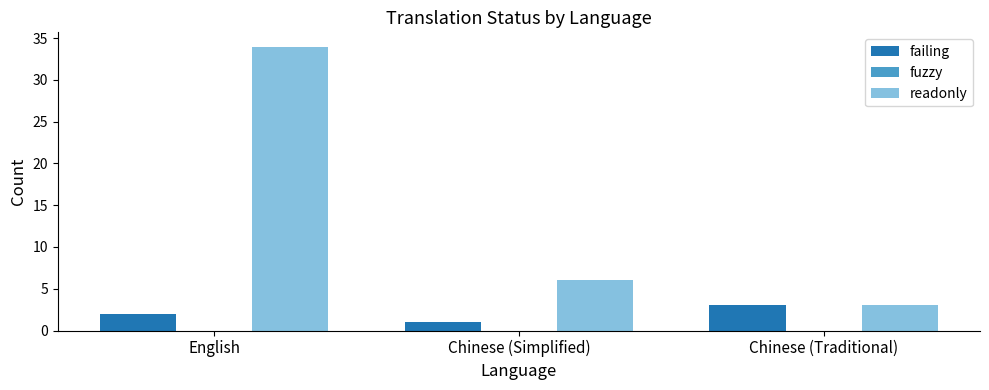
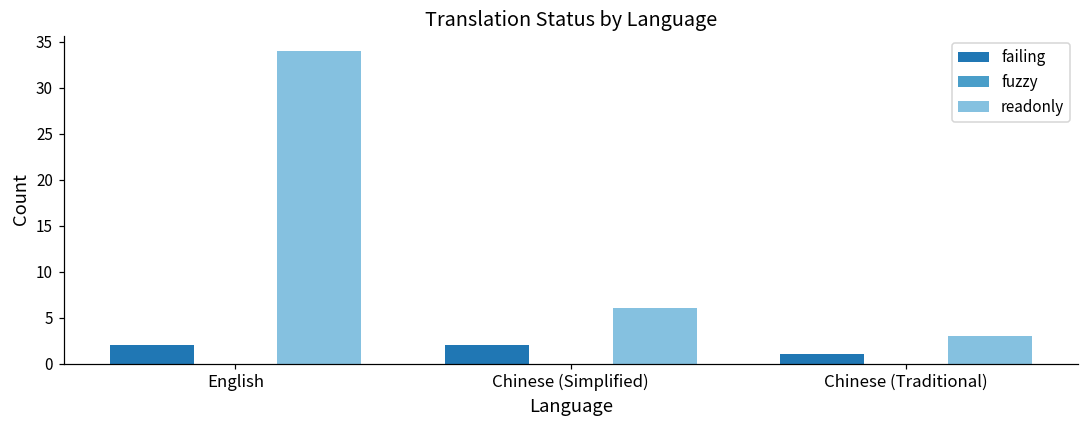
  {
    "failing": {
      "English": 2,
-     "Chinese (Simplified)": 1,
-     "Chinese (Traditional)": 3
+     "Chinese (Simplified)": 2,
+     "Chinese (Traditional)": 1
    },
    "fuzzy": {
      "English": 0,
      "Chinese (Simplified)": 0,
      "Chinese (Traditional)": 0
    },
    "readonly": {
      "English": 34,
      "Chinese (Simplified)": 6,
      "Chinese (Traditional)": 3
    }
  }
